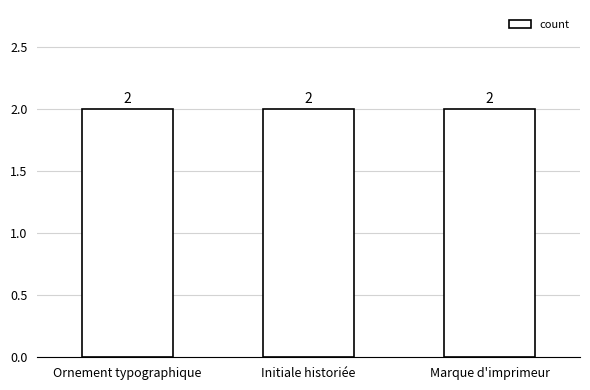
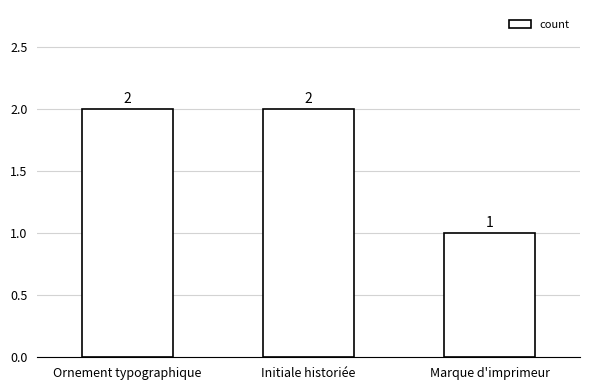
  {
    "Ornement typographique": 2,
    "Initiale historiée": 2,
-   "Marque d'imprimeur": 2
+   "Marque d'imprimeur": 1
  }
